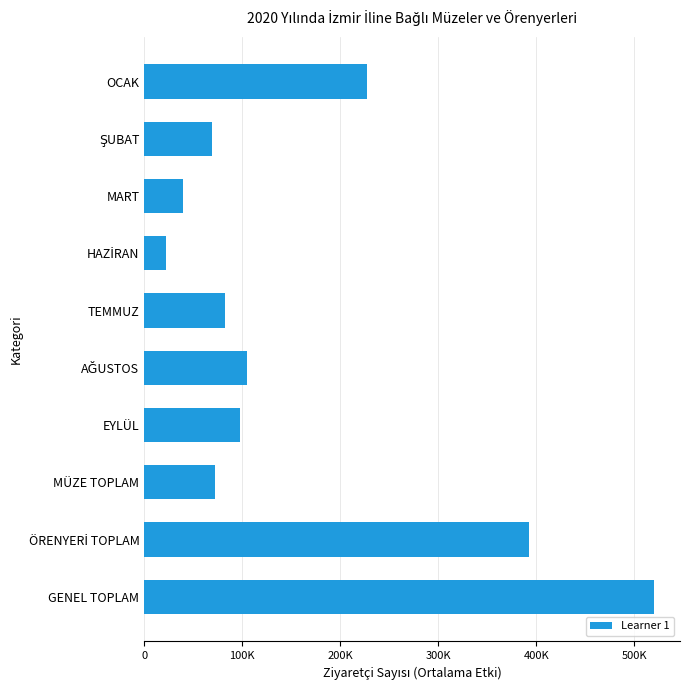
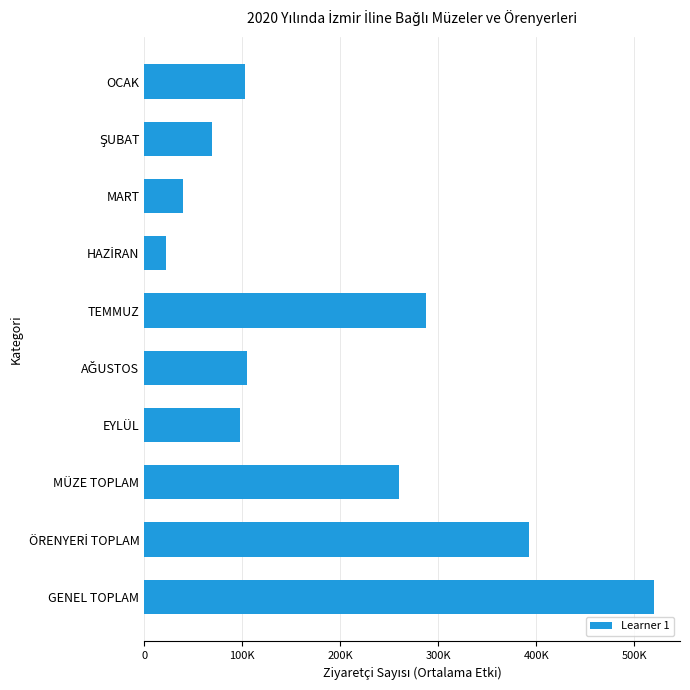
  {
-   "OCAK": 230000,
+   "OCAK": 100000,
    "ŞUBAT": 70000,
    "MART": 40000,
    "HAZİRAN": 20000,
-   "TEMMUZ": 80000,
+   "TEMMUZ": 290000,
    "AĞUSTOS": 110000,
    "EYLÜL": 100000,
-   "MÜZE TOPLAM": 70000,
+   "MÜZE TOPLAM": 260000,
    "ÖRENYERİ TOPLAM": 390000,
    "GENEL TOPLAM": 520000
  }
